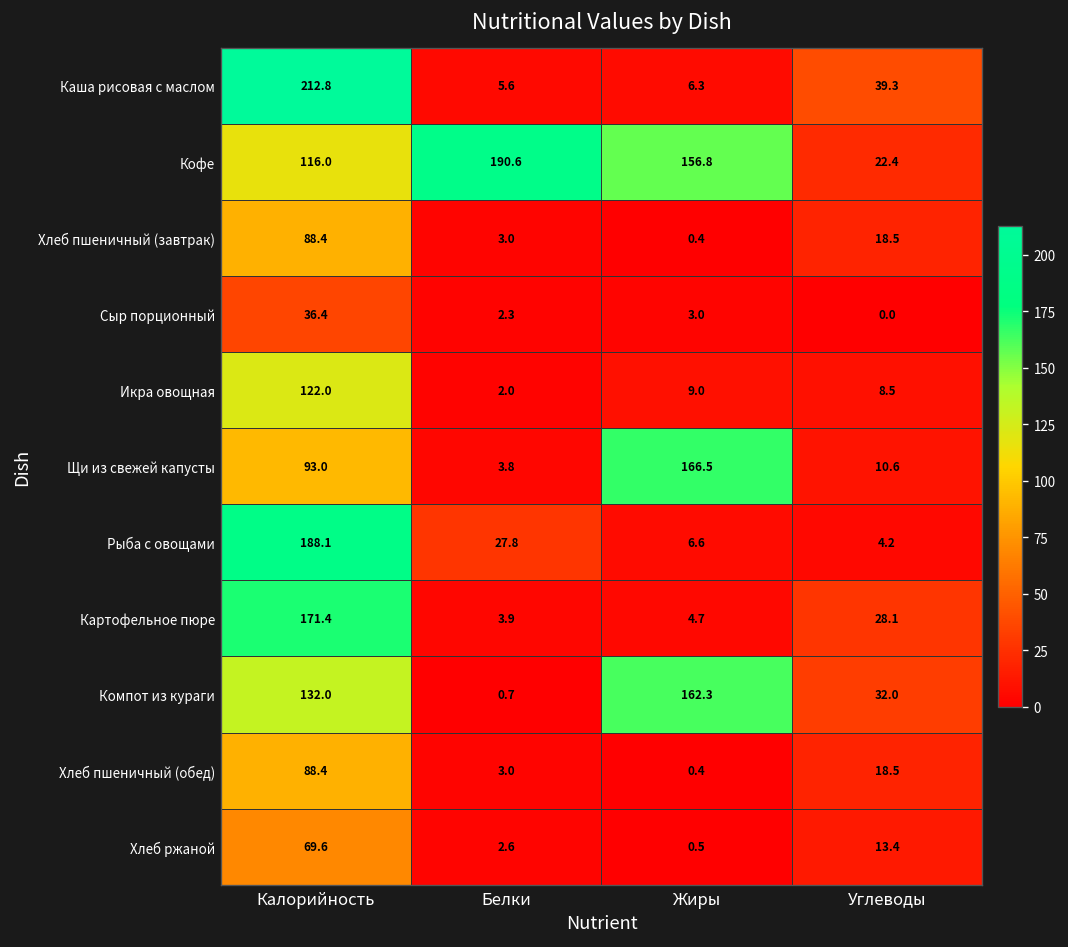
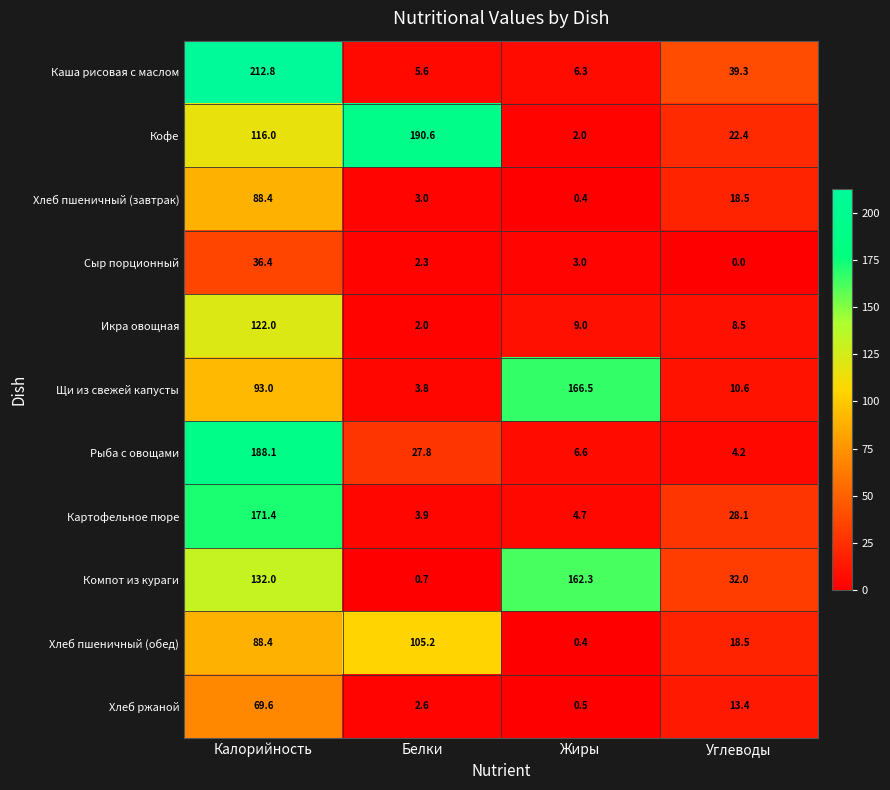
  {
    "Каша рисовая с маслом": {
      "Калорийность": 212.8,
      "Белки": 5.6,
      "Жиры": 6.3,
      "Углеводы": 39.3
    },
    "Кофе": {
      "Калорийность": 116.0,
      "Белки": 190.6,
-     "Жиры": 156.8,
+     "Жиры": 2.0,
      "Углеводы": 22.4
    },
    "Хлеб пшеничный (завтрак)": {
      "Калорийность": 88.4,
      "Белки": 3.0,
      "Жиры": 0.4,
      "Углеводы": 18.5
    },
    "Сыр порционный": {
      "Калорийность": 36.4,
      "Белки": 2.3,
      "Жиры": 3.0,
      "Углеводы": 0.0
    },
    "Икра овощная": {
      "Калорийность": 122.0,
      "Белки": 2.0,
      "Жиры": 9.0,
      "Углеводы": 8.5
    },
    "Щи из свежей капусты": {
      "Калорийность": 93.0,
      "Белки": 3.8,
      "Жиры": 166.5,
      "Углеводы": 10.6
    },
    "Рыба с овощами": {
      "Калорийность": 188.1,
      "Белки": 27.8,
      "Жиры": 6.6,
      "Углеводы": 4.2
    },
    "Картофельное пюре": {
      "Калорийность": 171.4,
      "Белки": 3.9,
      "Жиры": 4.7,
      "Углеводы": 28.1
    },
    "Компот из кураги": {
      "Калорийность": 132.0,
      "Белки": 0.7,
      "Жиры": 162.3,
      "Углеводы": 32.0
    },
    "Хлеб пшеничный (обед)": {
      "Калорийность": 88.4,
-     "Белки": 3.0,
+     "Белки": 105.2,
      "Жиры": 0.4,
      "Углеводы": 18.5
    },
    "Хлеб ржаной": {
      "Калорийность": 69.6,
      "Белки": 2.6,
      "Жиры": 0.5,
      "Углеводы": 13.4
    }
  }
